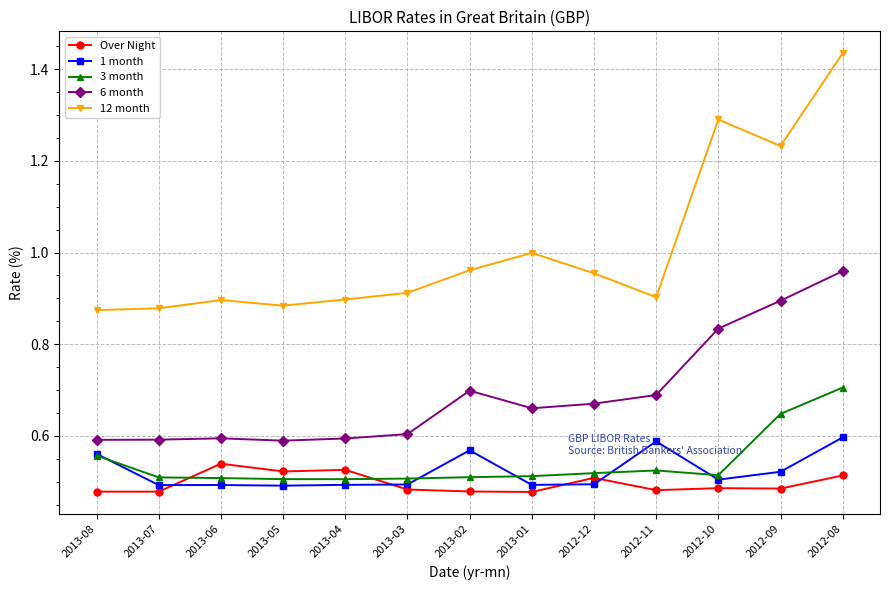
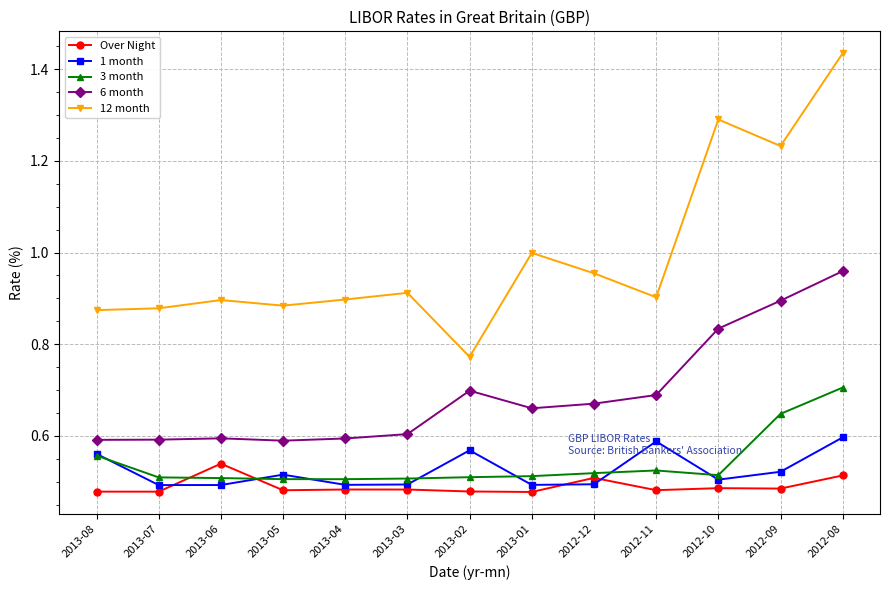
  {
    "Over Night": {
      "2013-08": 0.48,
      "2013-07": 0.48,
      "2013-06": 0.54,
-     "2013-05": 0.52,
-     "2013-04": 0.53,
+     "2013-05": 0.48,
+     "2013-04": 0.48,
      "2013-03": 0.48,
      "2013-02": 0.48,
      "2013-01": 0.48,
      "2012-12": 0.51,
      "2012-11": 0.48,
      "2012-10": 0.49,
      "2012-09": 0.49,
      "2012-08": 0.51
    },
    "1 month": {
      "2013-07": 0.49,
      "2013-06": 0.49,
-     "2013-05": 0.49,
+     "2013-05": 0.52,
      "2013-04": 0.49,
      "2013-03": 0.49,
      "2013-02": 0.57,
      "2013-01": 0.49,
      "2012-12": 0.49,
      "2012-11": 0.59,
      "2012-10": 0.50,
      "2012-09": 0.52,
      "2012-08": 0.60
    },
    "3 month": {
      "2013-07": 0.51,
      "2013-06": 0.51,
      "2013-05": 0.51,
      "2013-04": 0.51,
      "2013-03": 0.51,
      "2013-02": 0.51,
      "2013-01": 0.51,
      "2012-12": 0.52,
      "2012-11": 0.52,
      "2012-10": 0.51,
      "2012-09": 0.65,
      "2012-08": 0.71
    },
    "6 month": {
      "2013-08": 0.59,
      "2013-07": 0.59,
      "2013-06": 0.59,
      "2013-05": 0.59,
      "2013-04": 0.59,
      "2013-03": 0.60,
      "2013-02": 0.70,
      "2013-01": 0.66,
      "2012-12": 0.67,
      "2012-11": 0.69,
      "2012-10": 0.83,
      "2012-09": 0.90,
      "2012-08": 0.96
    },
    "12 month": {
      "2013-08": 0.87,
      "2013-07": 0.88,
      "2013-06": 0.90,
      "2013-05": 0.88,
      "2013-04": 0.90,
      "2013-03": 0.91,
-     "2013-02": 0.96,
+     "2013-02": 0.77,
      "2013-01": 1.00,
      "2012-12": 0.95,
      "2012-11": 0.90,
      "2012-10": 1.29,
      "2012-09": 1.23,
      "2012-08": 1.43
    }
  }
